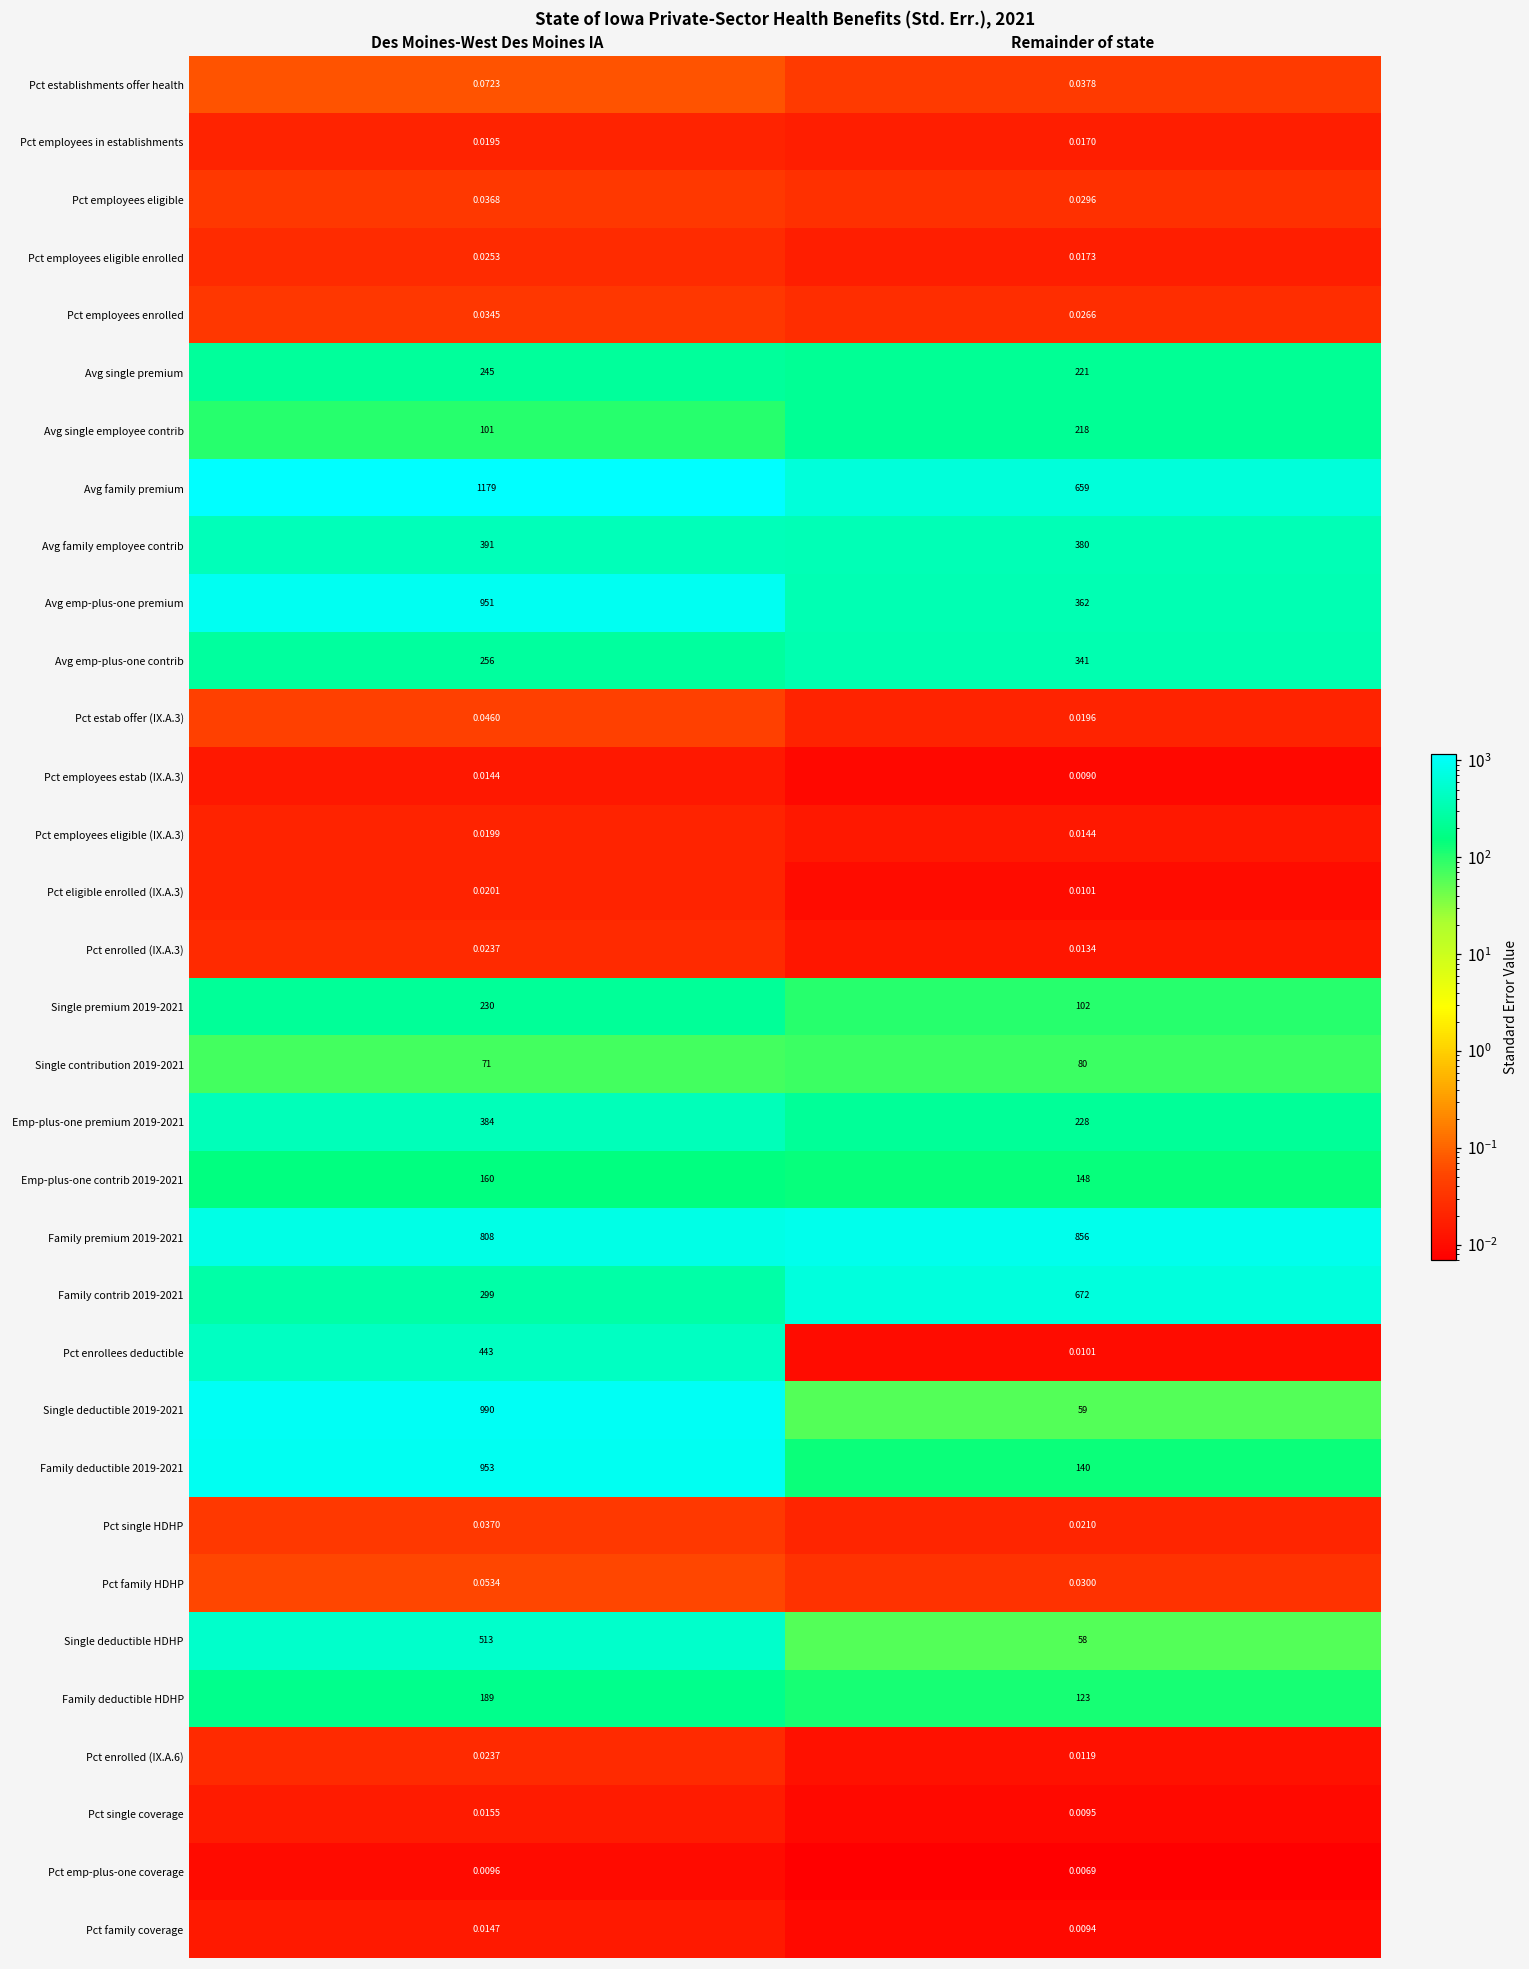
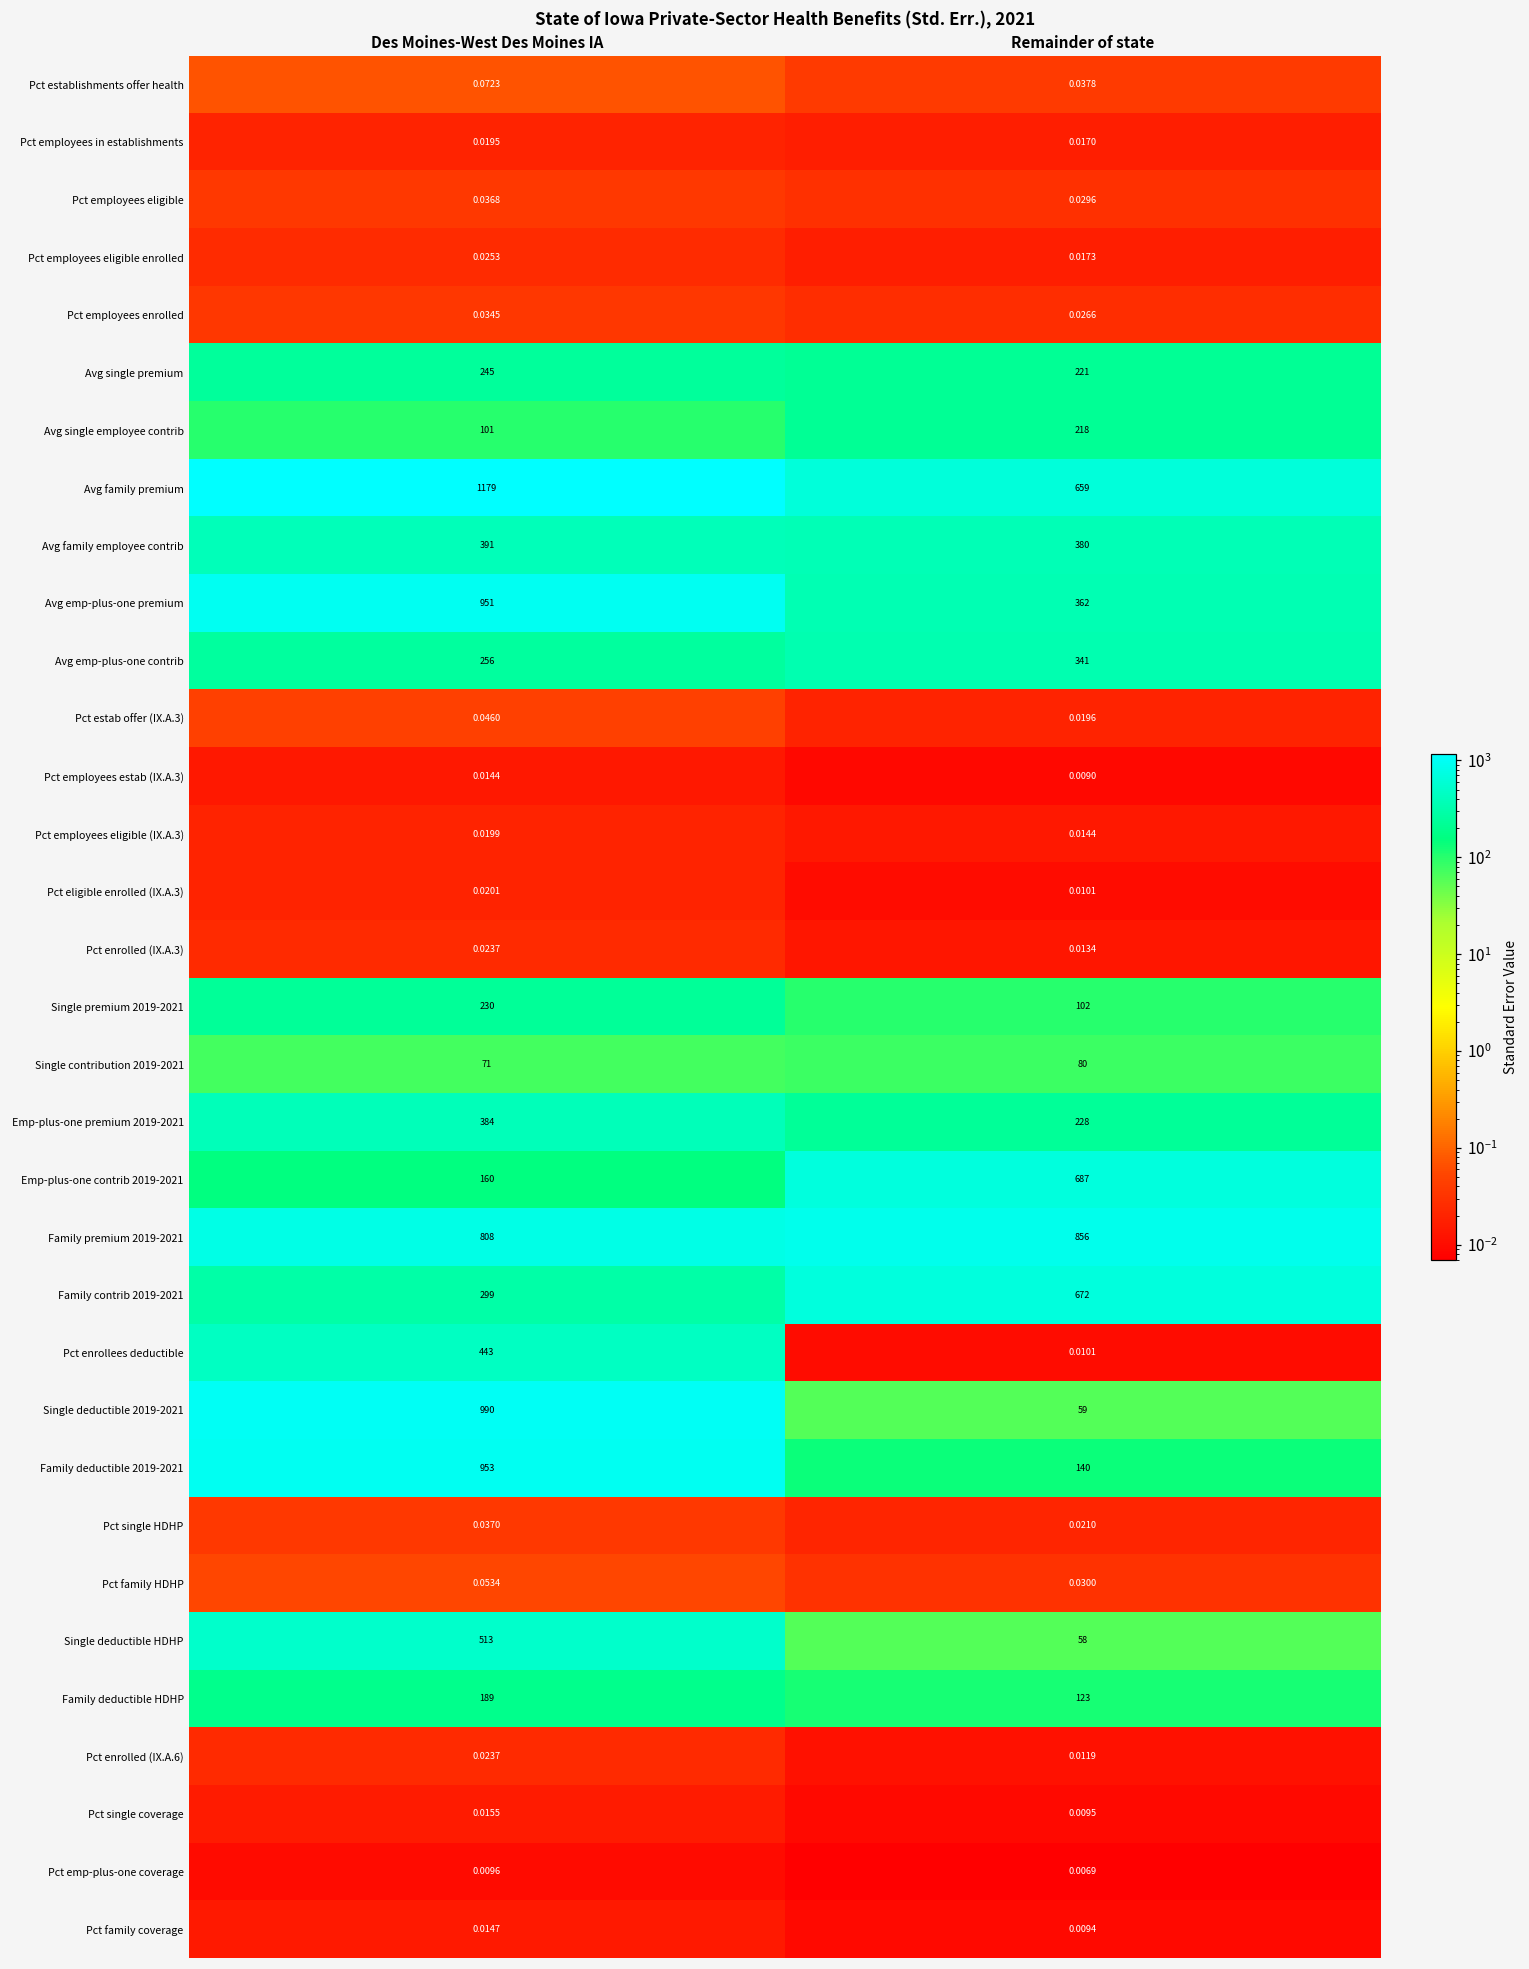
  {
    "Pct establishments offer health": {
      "Des Moines-West Des Moines IA": 0.0723,
      "Remainder of state": 0.0378
    },
    "Pct employees in establishments": {
      "Des Moines-West Des Moines IA": 0.0195,
      "Remainder of state": 0.0170
    },
    "Pct employees eligible": {
      "Des Moines-West Des Moines IA": 0.0368,
      "Remainder of state": 0.0296
    },
    "Pct employees eligible enrolled": {
      "Des Moines-West Des Moines IA": 0.0253,
      "Remainder of state": 0.0173
    },
    "Pct employees enrolled": {
      "Des Moines-West Des Moines IA": 0.0345,
      "Remainder of state": 0.0266
    },
    "Avg single premium": {
      "Des Moines-West Des Moines IA": 245,
      "Remainder of state": 221
    },
    "Avg single employee contrib": {
      "Des Moines-West Des Moines IA": 101,
      "Remainder of state": 218
    },
    "Avg family premium": {
      "Des Moines-West Des Moines IA": 1179,
      "Remainder of state": 659
    },
    "Avg family employee contrib": {
      "Des Moines-West Des Moines IA": 391,
      "Remainder of state": 380
    },
    "Avg emp-plus-one premium": {
      "Des Moines-West Des Moines IA": 951,
      "Remainder of state": 362
    },
    "Avg emp-plus-one contrib": {
      "Des Moines-West Des Moines IA": 256,
      "Remainder of state": 341
    },
    "Pct estab offer (IX.A.3)": {
      "Des Moines-West Des Moines IA": 0.0460,
      "Remainder of state": 0.0196
    },
    "Pct employees estab (IX.A.3)": {
      "Des Moines-West Des Moines IA": 0.0144,
      "Remainder of state": 0.0090
    },
    "Pct employees eligible (IX.A.3)": {
      "Des Moines-West Des Moines IA": 0.0199,
      "Remainder of state": 0.0144
    },
    "Pct eligible enrolled (IX.A.3)": {
      "Des Moines-West Des Moines IA": 0.0201,
      "Remainder of state": 0.0101
    },
    "Pct enrolled (IX.A.3)": {
      "Des Moines-West Des Moines IA": 0.0237,
      "Remainder of state": 0.0134
    },
    "Single premium 2019-2021": {
      "Des Moines-West Des Moines IA": 230,
      "Remainder of state": 102
    },
    "Single contribution 2019-2021": {
      "Des Moines-West Des Moines IA": 71,
      "Remainder of state": 80
    },
    "Emp-plus-one premium 2019-2021": {
      "Des Moines-West Des Moines IA": 384,
      "Remainder of state": 228
    },
    "Emp-plus-one contrib 2019-2021": {
      "Des Moines-West Des Moines IA": 160,
-     "Remainder of state": 148
+     "Remainder of state": 687
    },
    "Family premium 2019-2021": {
      "Des Moines-West Des Moines IA": 808,
      "Remainder of state": 856
    },
    "Family contrib 2019-2021": {
      "Des Moines-West Des Moines IA": 299,
      "Remainder of state": 672
    },
    "Pct enrollees deductible": {
      "Des Moines-West Des Moines IA": 443,
      "Remainder of state": 0.0101
    },
    "Single deductible 2019-2021": {
      "Des Moines-West Des Moines IA": 990,
      "Remainder of state": 59
    },
    "Family deductible 2019-2021": {
      "Des Moines-West Des Moines IA": 953,
      "Remainder of state": 140
    },
    "Pct single HDHP": {
      "Des Moines-West Des Moines IA": 0.0370,
      "Remainder of state": 0.0210
    },
    "Pct family HDHP": {
      "Des Moines-West Des Moines IA": 0.0534,
      "Remainder of state": 0.0300
    },
    "Single deductible HDHP": {
      "Des Moines-West Des Moines IA": 513,
      "Remainder of state": 58
    },
    "Family deductible HDHP": {
      "Des Moines-West Des Moines IA": 189,
      "Remainder of state": 123
    },
    "Pct enrolled (IX.A.6)": {
      "Des Moines-West Des Moines IA": 0.0237,
      "Remainder of state": 0.0119
    },
    "Pct single coverage": {
      "Des Moines-West Des Moines IA": 0.0155,
      "Remainder of state": 0.0095
    },
    "Pct emp-plus-one coverage": {
      "Des Moines-West Des Moines IA": 0.0096,
      "Remainder of state": 0.0069
    },
    "Pct family coverage": {
      "Des Moines-West Des Moines IA": 0.0147,
      "Remainder of state": 0.0094
    }
  }
